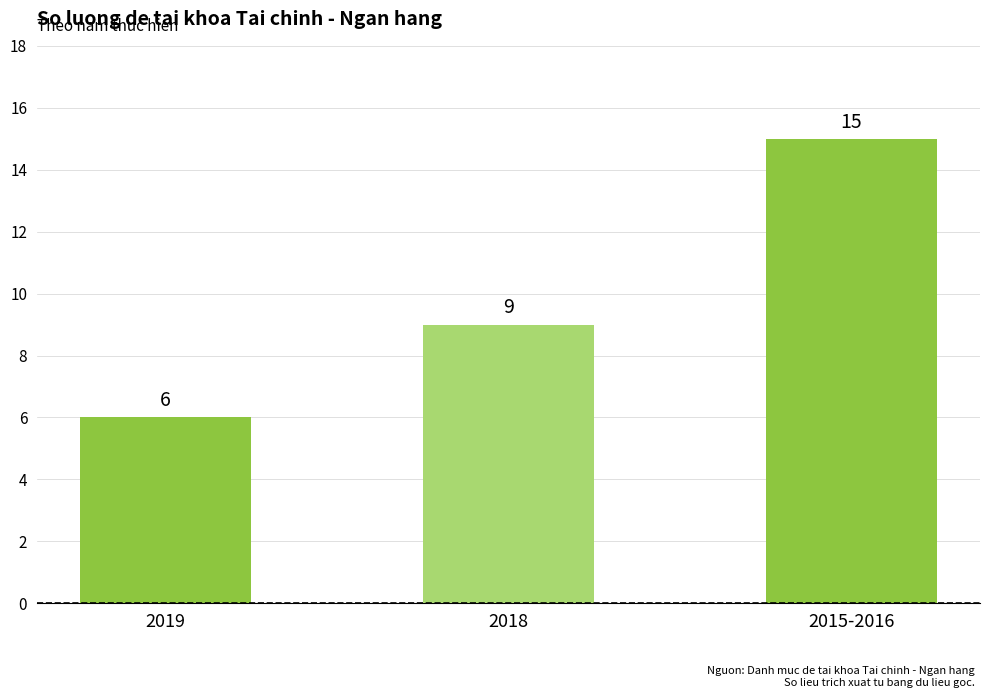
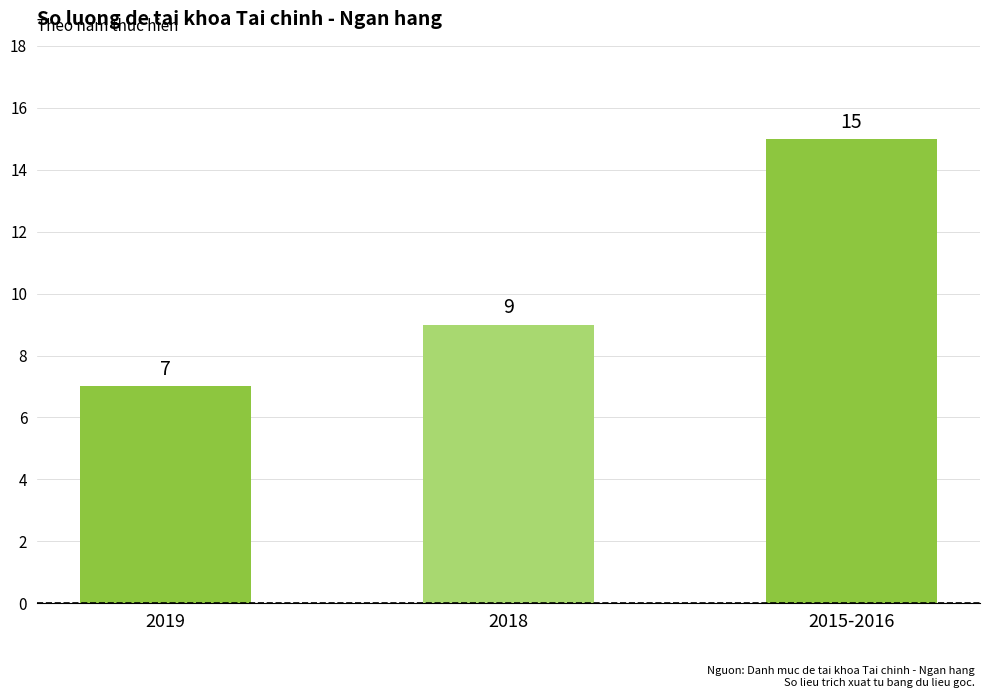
  {
-   "2019": 6,
+   "2019": 7,
    "2018": 9,
    "2015-2016": 15
  }
